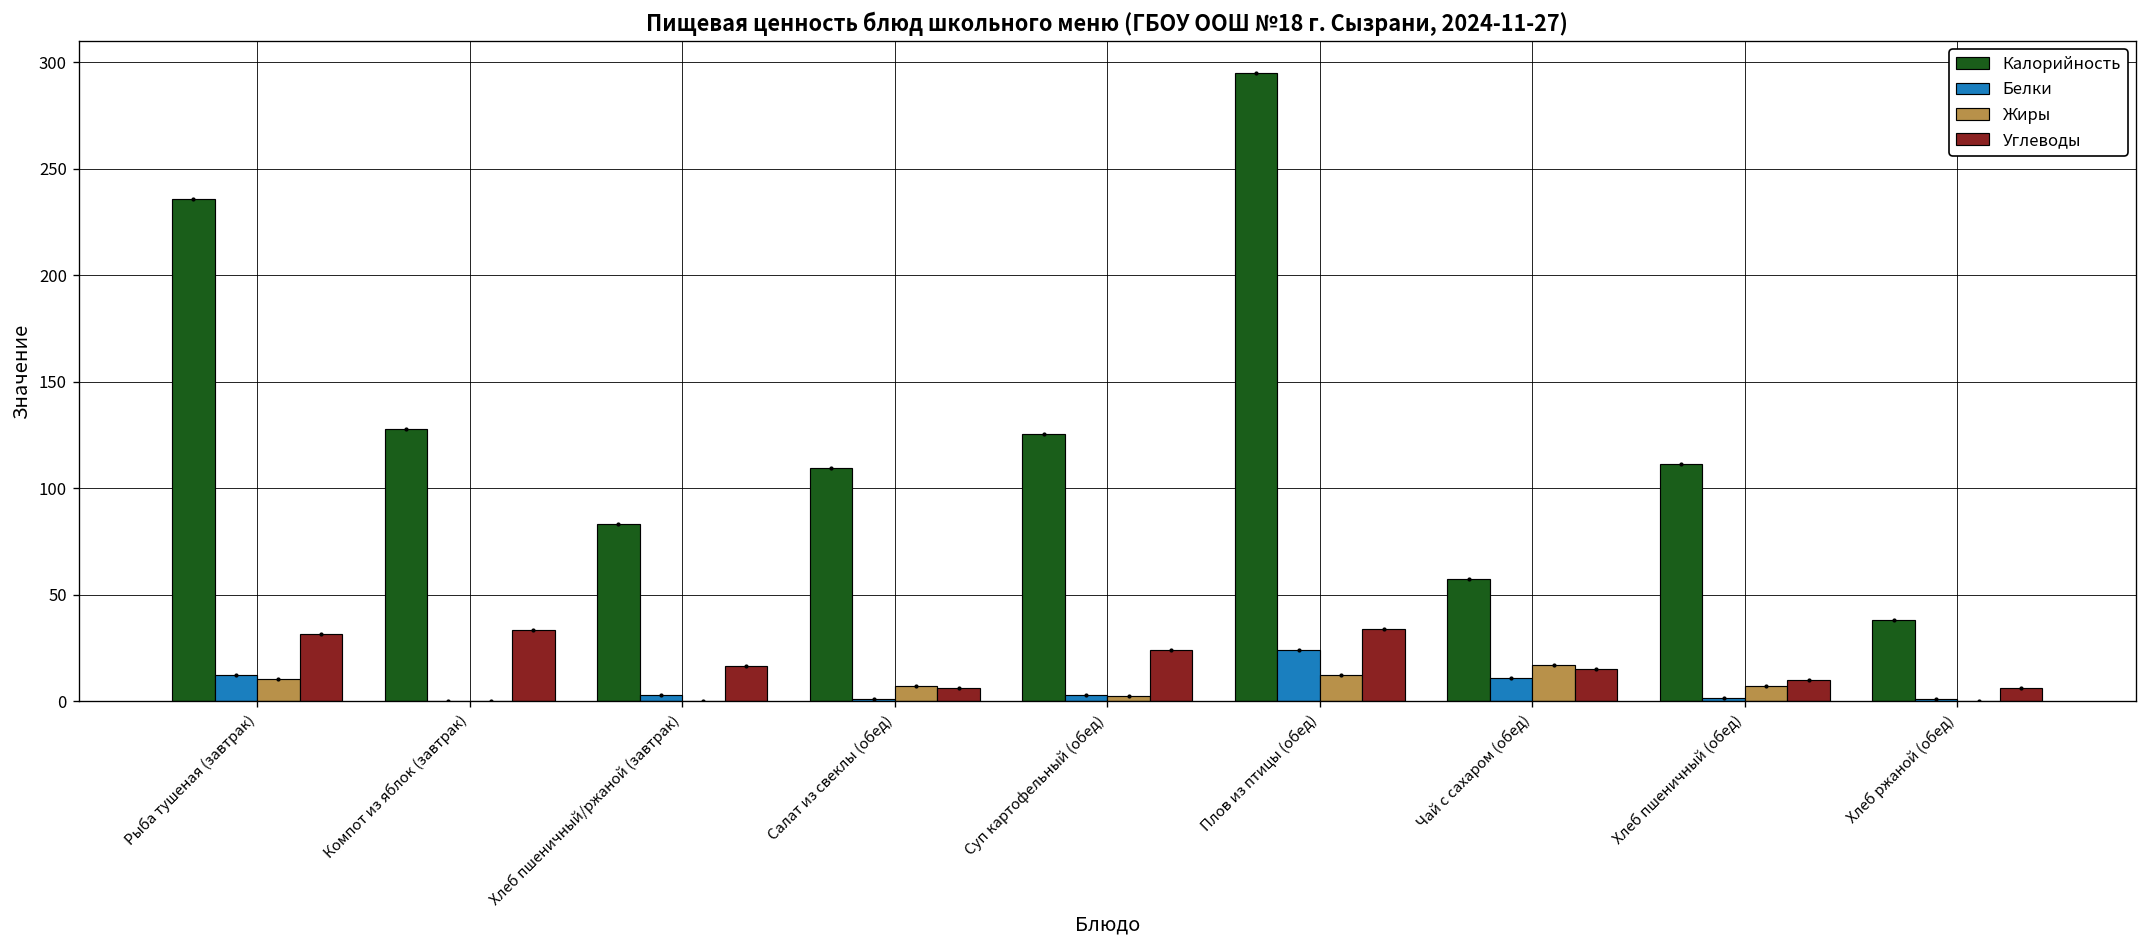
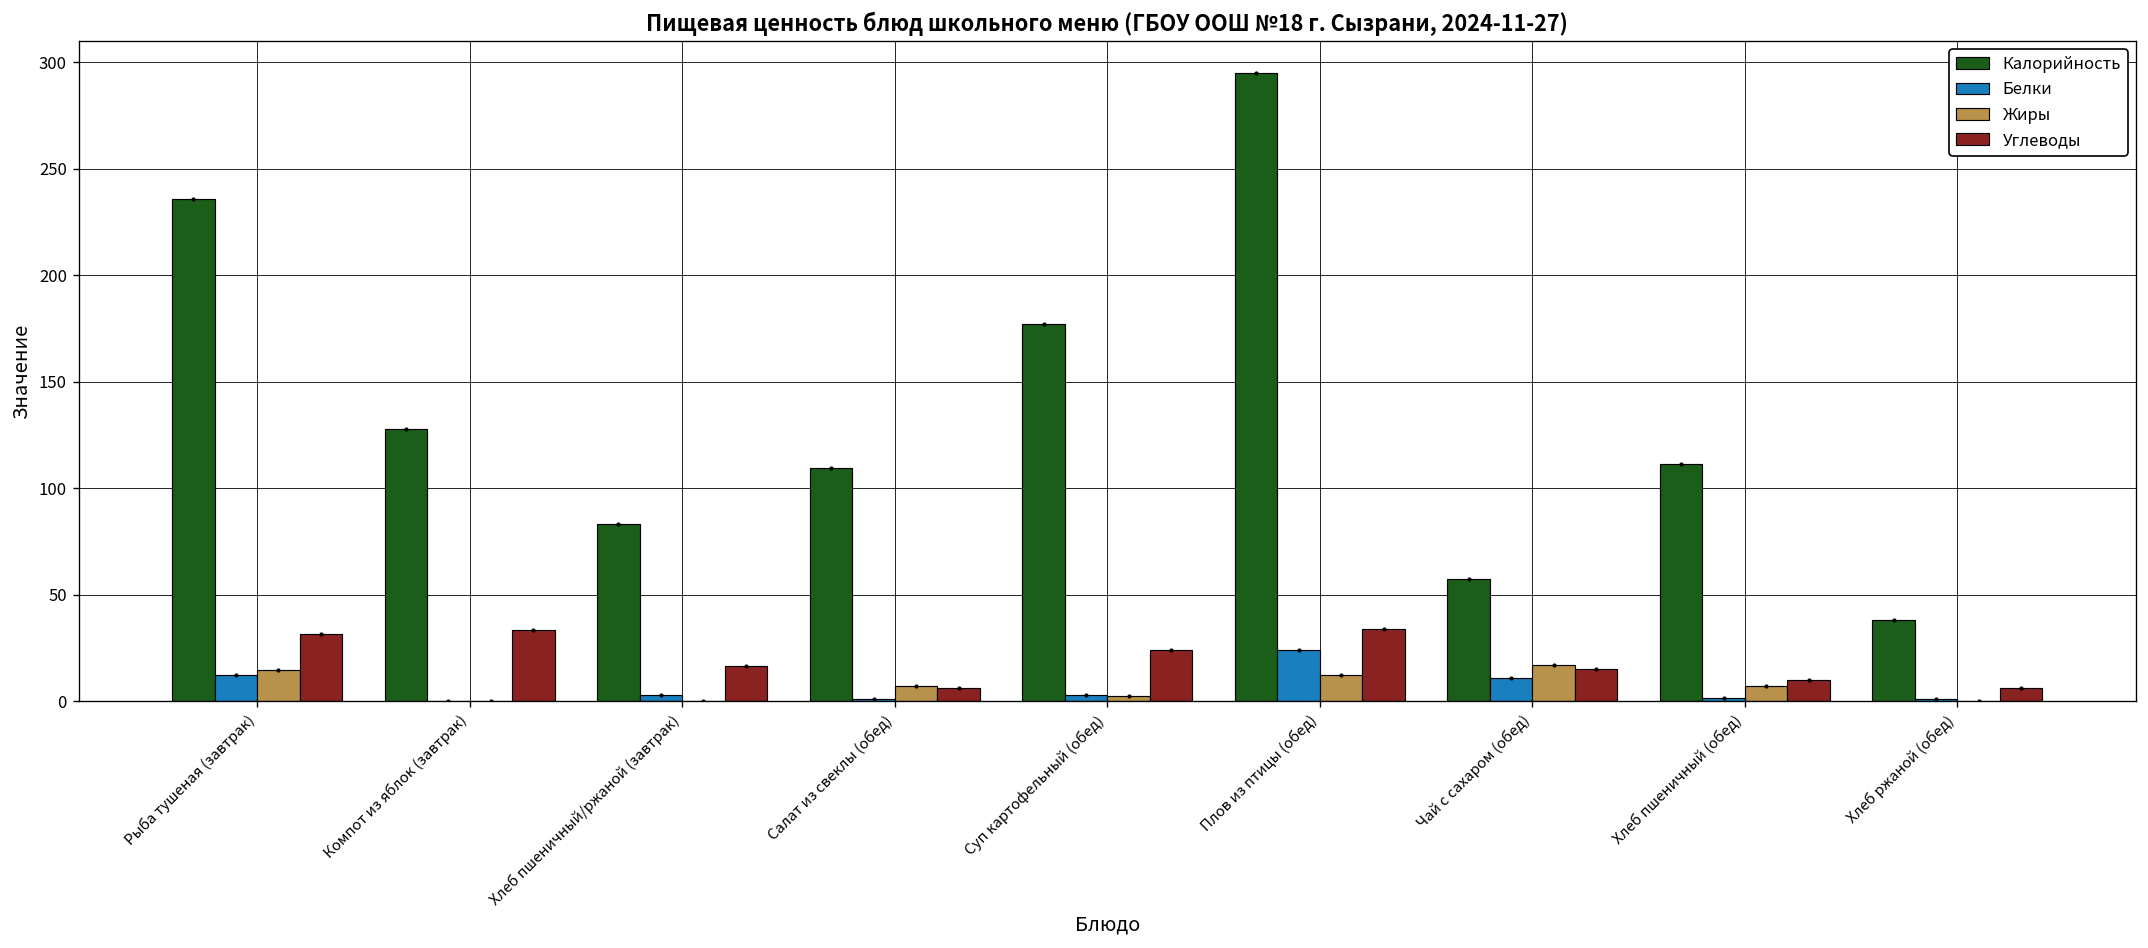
  {
    "Калорийность": {
      "Рыба тушеная (завтрак)": 236,
      "Компот из яблок (завтрак)": 128,
      "Хлеб пшеничный/ржаной (завтрак)": 83,
      "Салат из свеклы (обед)": 109,
-     "Суп картофельный (обед)": 126,
+     "Суп картофельный (обед)": 177,
      "Плов из птицы (обед)": 295,
      "Чай с сахаром (обед)": 57,
      "Хлеб пшеничный (обед)": 111,
      "Хлеб ржаной (обед)": 38
    },
    "Белки": {
      "Рыба тушеная (завтрак)": 12,
      "Хлеб пшеничный/ржаной (завтрак)": 3,
      "Суп картофельный (обед)": 3,
      "Плов из птицы (обед)": 24,
      "Чай с сахаром (обед)": 11,
      "Хлеб пшеничный (обед)": 2
    },
    "Жиры": {
-     "Рыба тушеная (завтрак)": 10,
+     "Рыба тушеная (завтрак)": 15,
      "Компот из яблок (завтрак)": 0,
      "Салат из свеклы (обед)": 7,
      "Суп картофельный (обед)": 3,
      "Плов из птицы (обед)": 12,
      "Чай с сахаром (обед)": 17,
      "Хлеб пшеничный (обед)": 7
    },
    "Углеводы": {
      "Рыба тушеная (завтрак)": 32,
      "Компот из яблок (завтрак)": 34,
      "Хлеб пшеничный/ржаной (завтрак)": 16,
      "Салат из свеклы (обед)": 6,
      "Суп картофельный (обед)": 24,
      "Плов из птицы (обед)": 34,
      "Чай с сахаром (обед)": 15,
      "Хлеб пшеничный (обед)": 10,
      "Хлеб ржаной (обед)": 6
    }
  }
